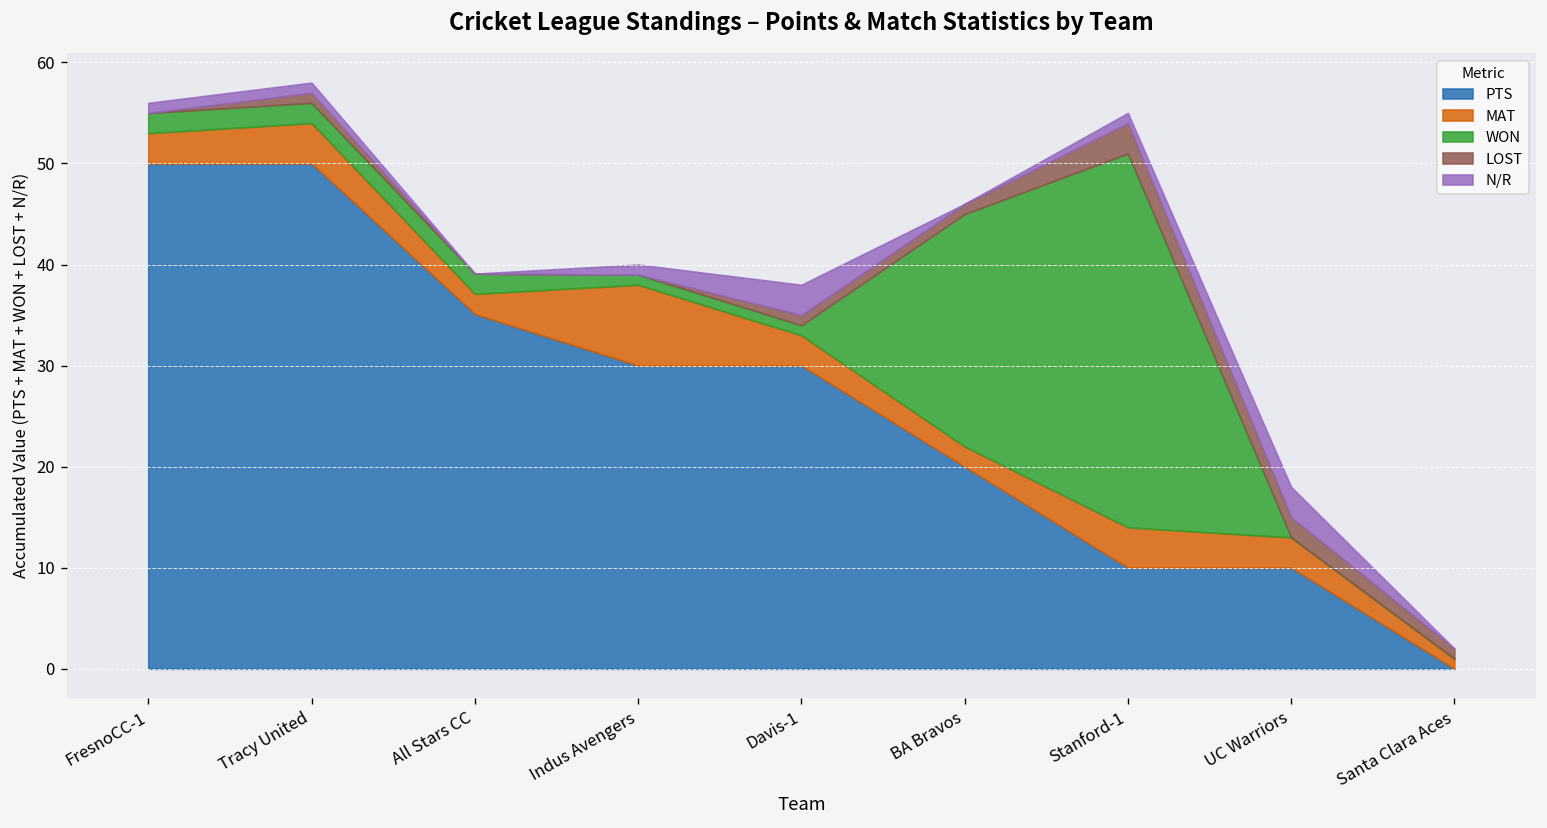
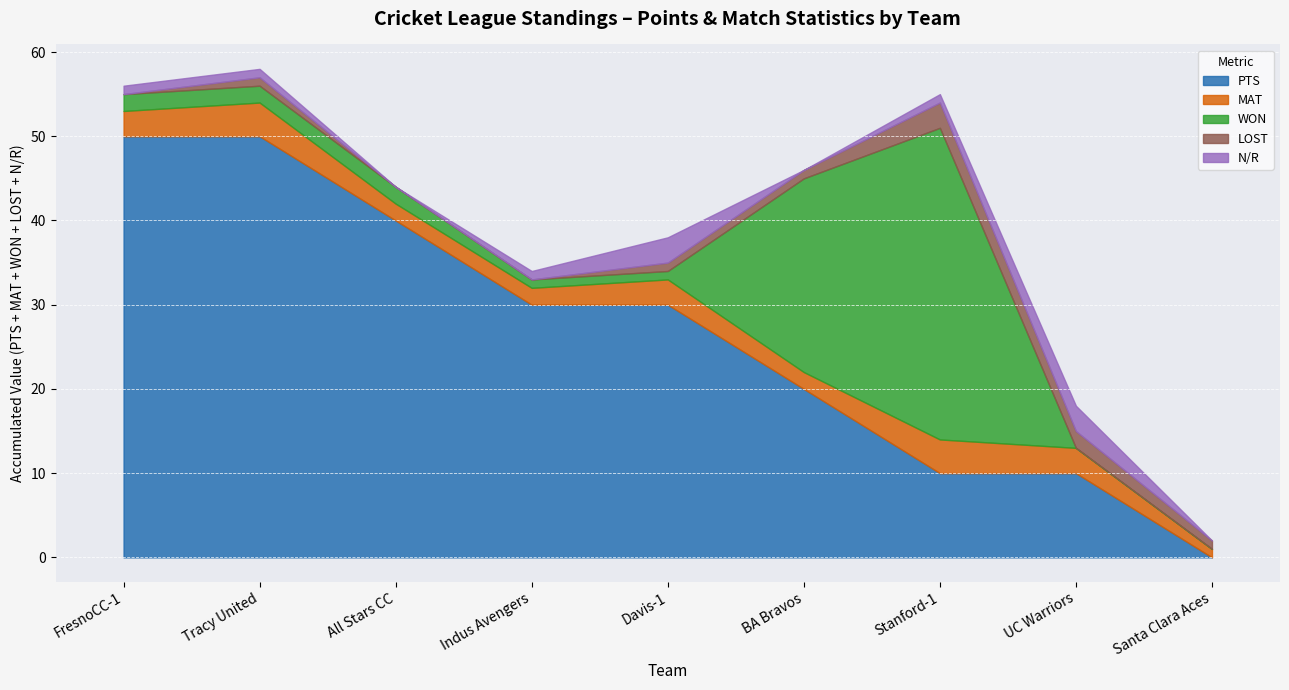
  {
    "PTS": {
      "FresnoCC-1": 50,
      "Tracy United": 50,
-     "All Stars CC": 35,
+     "All Stars CC": 40,
      "Indus Avengers": 30,
      "Davis-1": 30,
      "BA Bravos": 20,
      "Stanford-1": 10,
      "UC Warriors": 10,
      "Santa Clara Aces": 0
    },
    "MAT": {
      "FresnoCC-1": 3,
      "Tracy United": 4,
      "All Stars CC": 2,
-     "Indus Avengers": 8,
+     "Indus Avengers": 2,
      "Davis-1": 3,
      "BA Bravos": 2,
      "Stanford-1": 4
    },
    "WON": {
      "Tracy United": 2,
      "Davis-1": 1,
      "BA Bravos": 23,
      "Stanford-1": 37
    },
    "LOST": {
      "Tracy United": 1,
      "Davis-1": 1,
      "Stanford-1": 3,
      "UC Warriors": 2
    },
    "N/R": {
      "FresnoCC-1": 1,
      "Tracy United": 1,
      "Indus Avengers": 1,
      "Davis-1": 3,
      "Stanford-1": 1,
      "UC Warriors": 3
    }
  }
